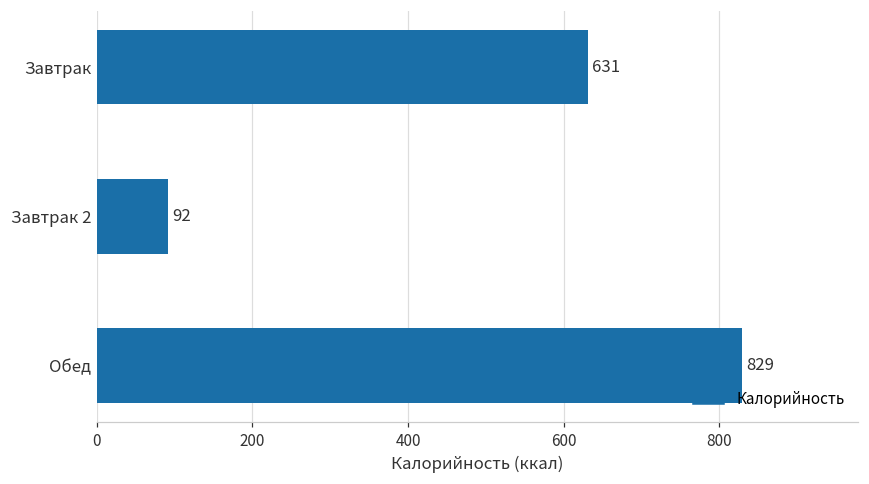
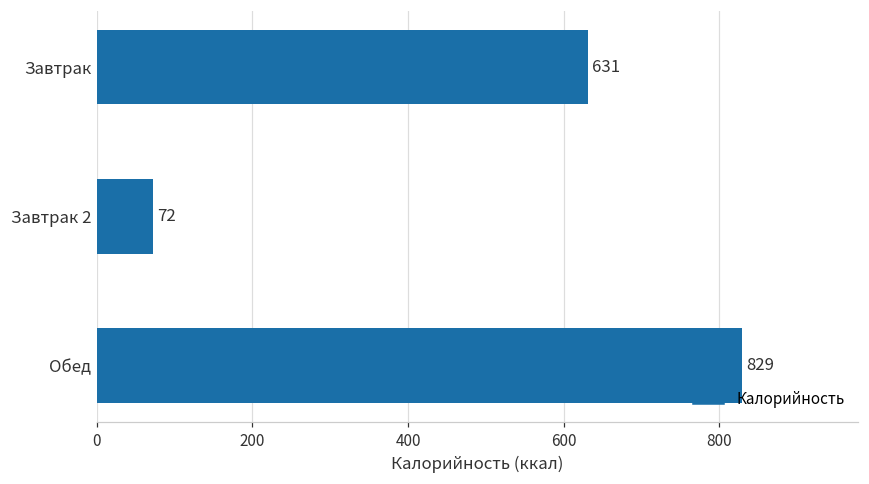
  {
    "Завтрак": 631,
-   "Завтрак 2": 92,
+   "Завтрак 2": 72,
    "Обед": 829
  }
